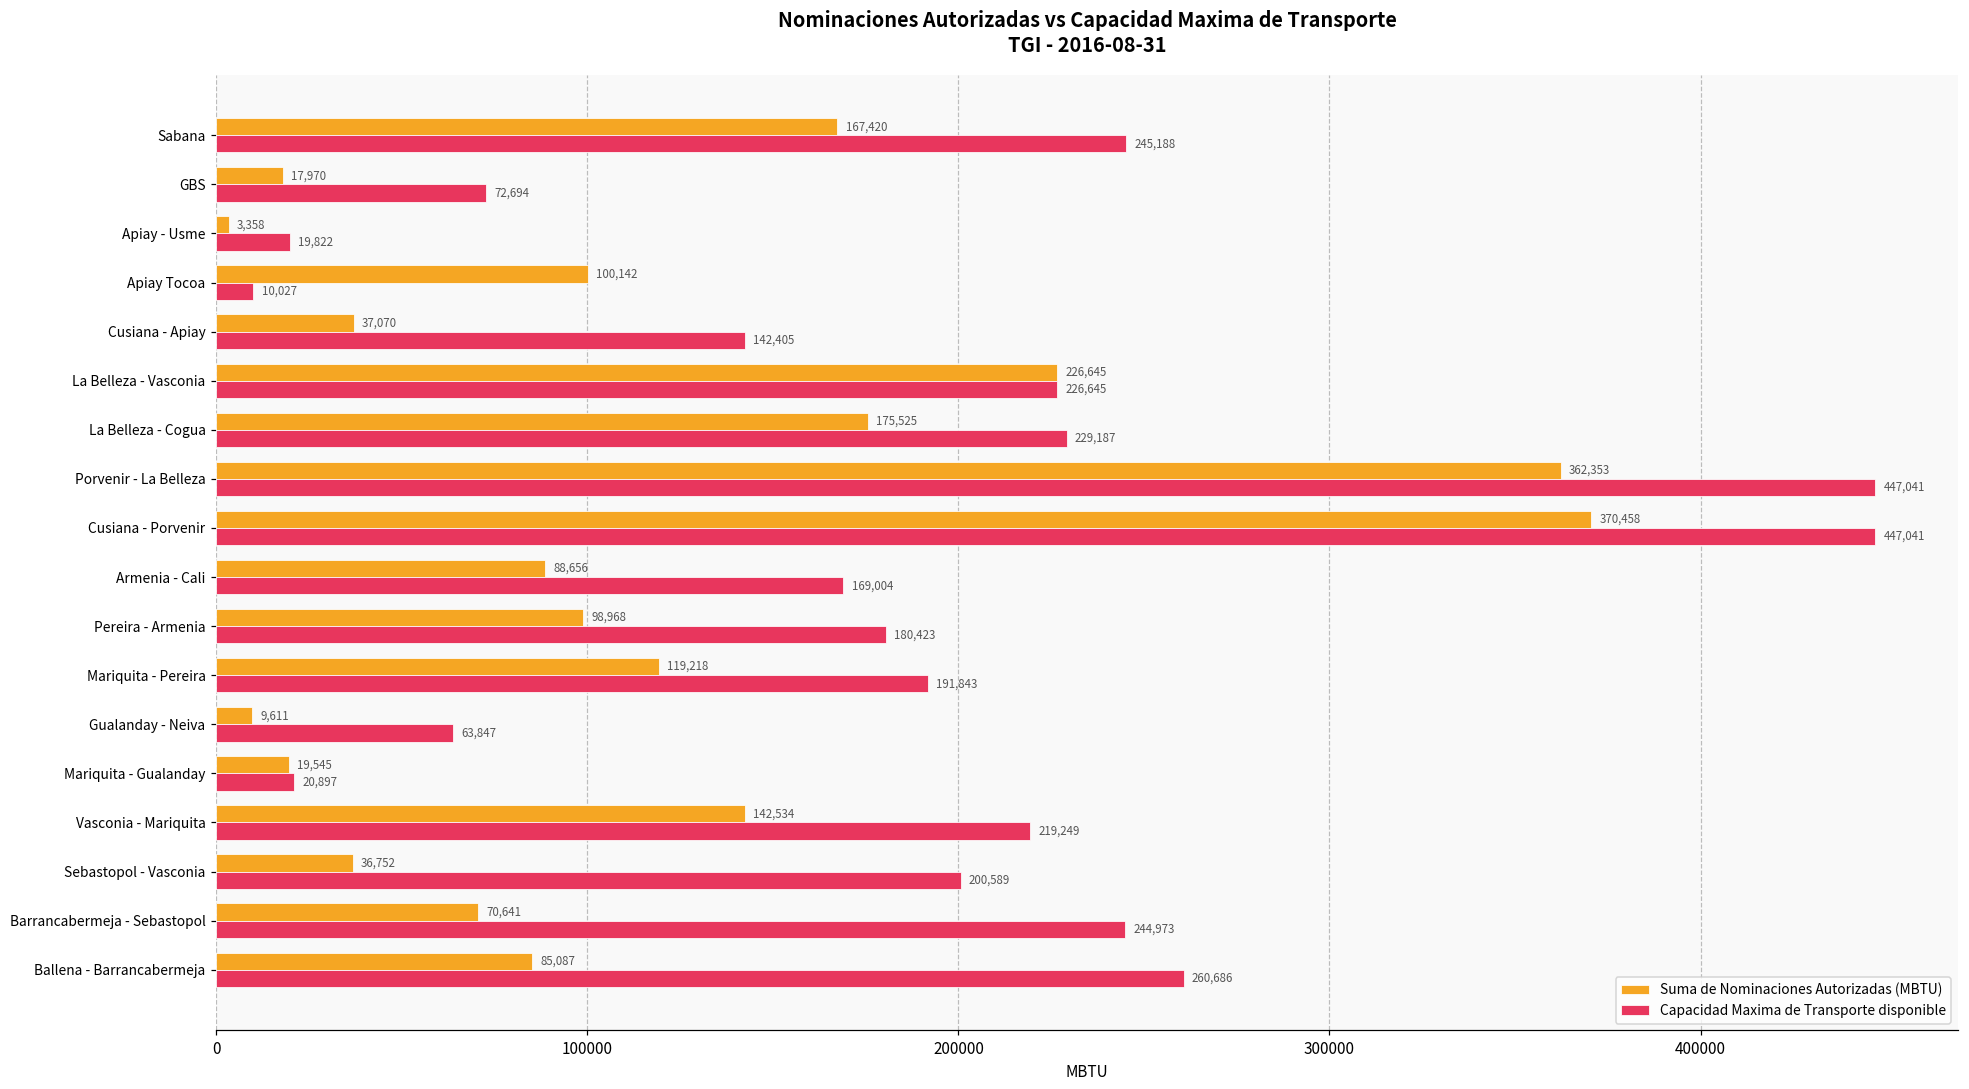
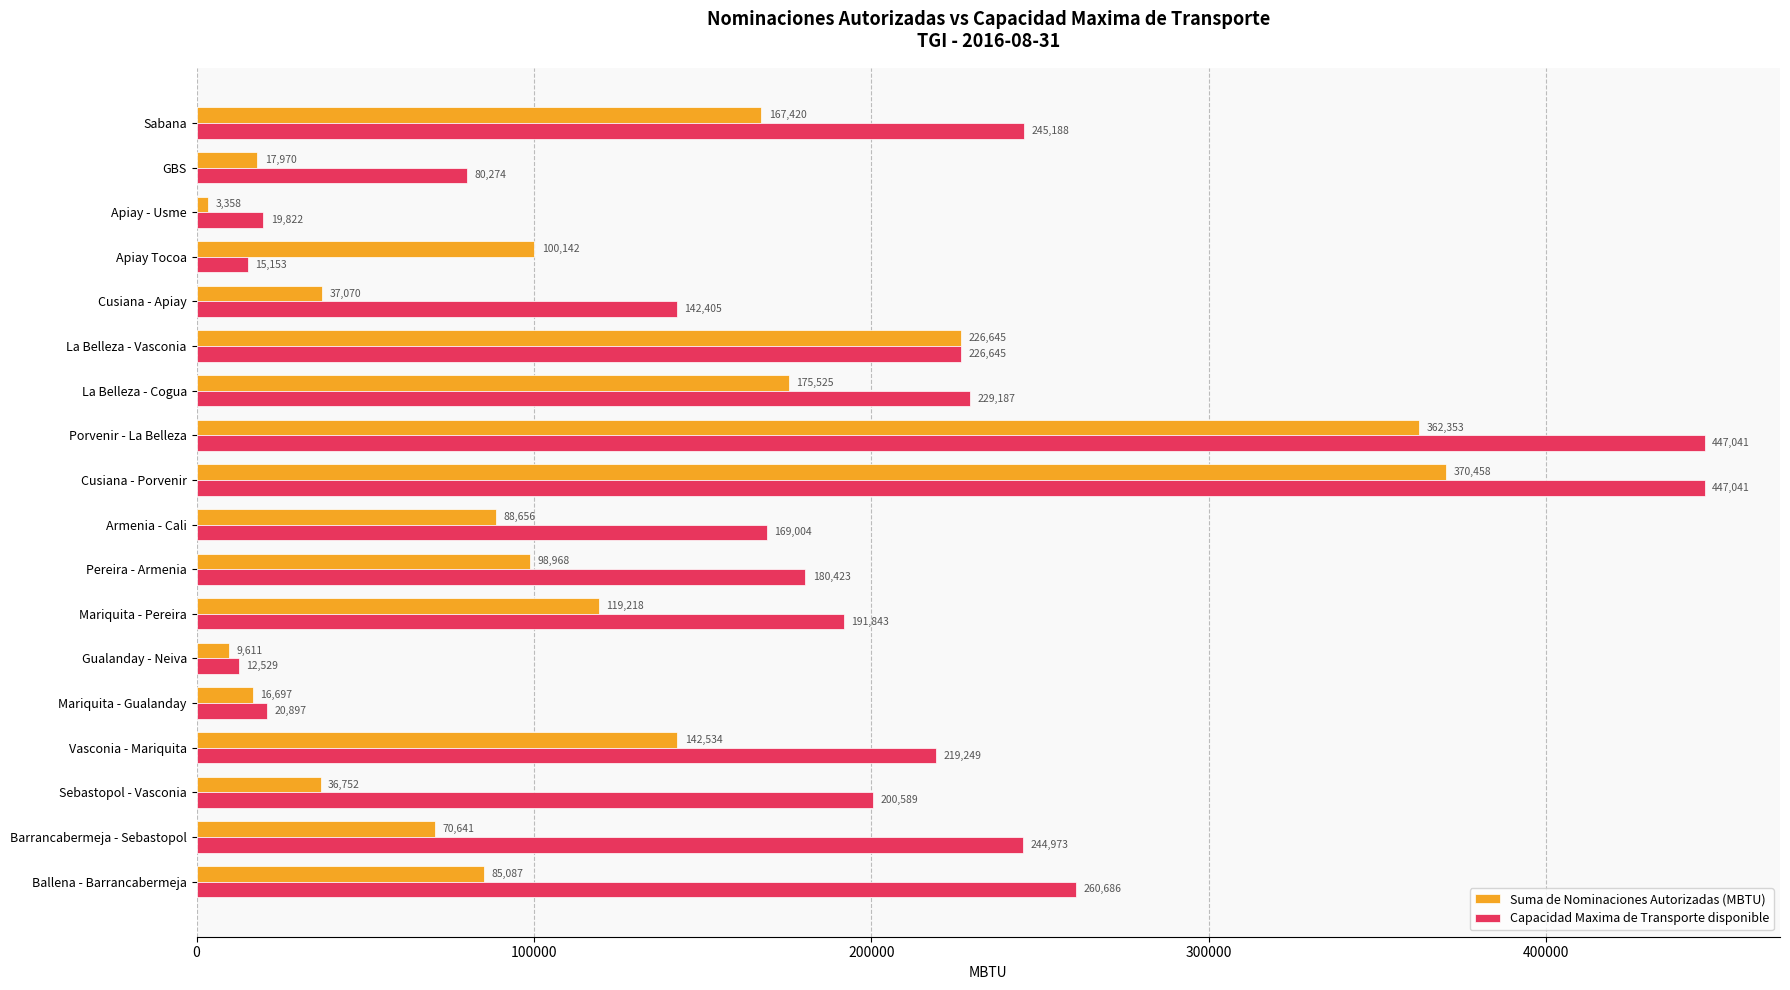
  {
    "Suma de Nominaciones Autorizadas (MBTU)": {
      "Sabana": "167,420",
      "GBS": "17,970",
      "Apiay - Usme": "3,358",
      "Apiay Tocoa": "100,142",
      "Cusiana - Apiay": "37,070",
      "La Belleza - Vasconia": "226,645",
      "La Belleza - Cogua": "175,525",
      "Porvenir - La Belleza": "362,353",
      "Cusiana - Porvenir": "370,458",
      "Armenia - Cali": "88,656",
      "Pereira - Armenia": "98,968",
      "Mariquita - Pereira": "119,218",
      "Gualanday - Neiva": "9,611",
-     "Mariquita - Gualanday": "19,545",
+     "Mariquita - Gualanday": "16,697",
      "Vasconia - Mariquita": "142,534",
      "Sebastopol - Vasconia": "36,752",
      "Barrancabermeja - Sebastopol": "70,641",
      "Ballena - Barrancabermeja": "85,087"
    },
    "Capacidad Maxima de Transporte disponible": {
      "Sabana": "245,188",
-     "GBS": "72,694",
+     "GBS": "80,274",
      "Apiay - Usme": "19,822",
-     "Apiay Tocoa": "10,027",
+     "Apiay Tocoa": "15,153",
      "Cusiana - Apiay": "142,405",
      "La Belleza - Vasconia": "226,645",
      "La Belleza - Cogua": "229,187",
      "Porvenir - La Belleza": "447,041",
      "Cusiana - Porvenir": "447,041",
      "Armenia - Cali": "169,004",
      "Pereira - Armenia": "180,423",
      "Mariquita - Pereira": "191,843",
-     "Gualanday - Neiva": "63,847",
+     "Gualanday - Neiva": "12,529",
      "Mariquita - Gualanday": "20,897",
      "Vasconia - Mariquita": "219,249",
      "Sebastopol - Vasconia": "200,589",
      "Barrancabermeja - Sebastopol": "244,973",
      "Ballena - Barrancabermeja": "260,686"
    }
  }
